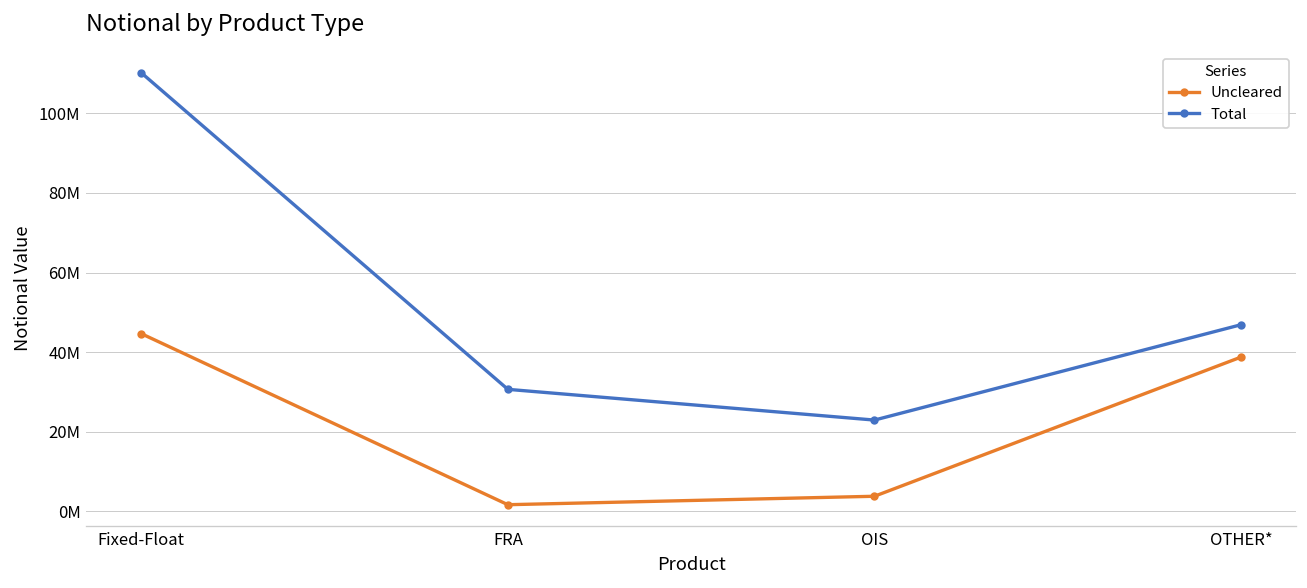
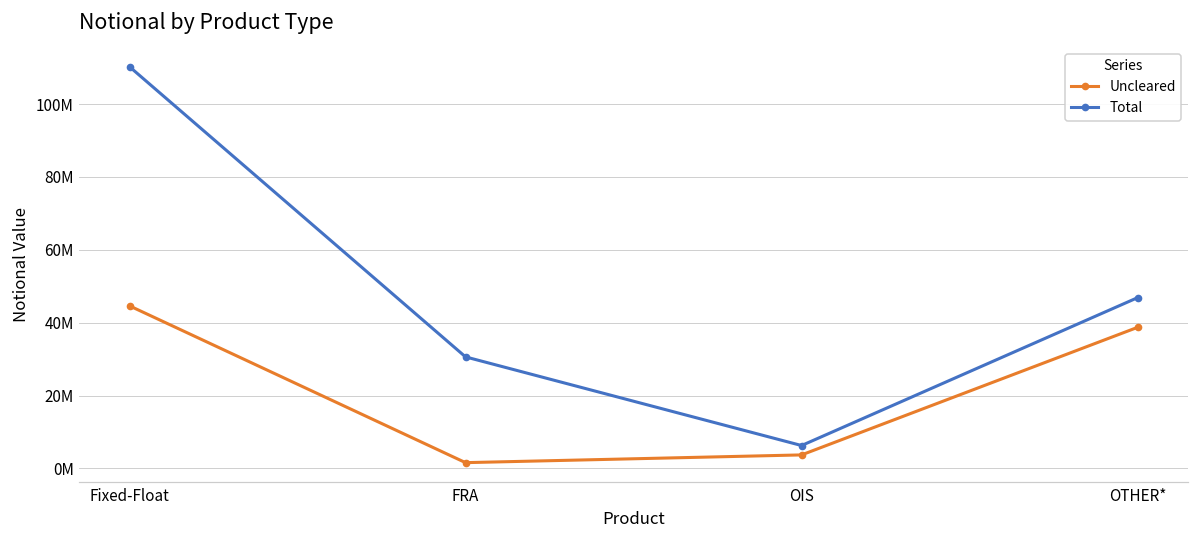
  {
    "Uncleared": {
      "Fixed-Float": 45000000,
      "FRA": 2000000,
      "OIS": 4000000,
      "OTHER*": 39000000
    },
    "Total": {
      "Fixed-Float": 110000000,
      "FRA": 31000000,
-     "OIS": 23000000,
+     "OIS": 6000000,
      "OTHER*": 47000000
    }
  }
